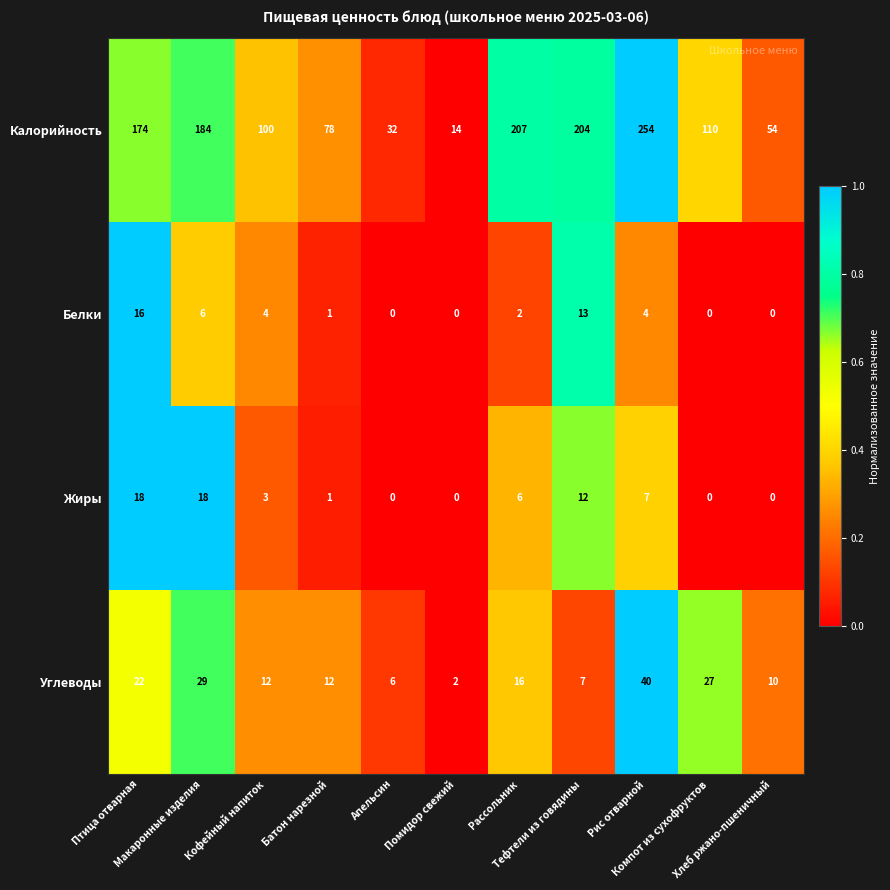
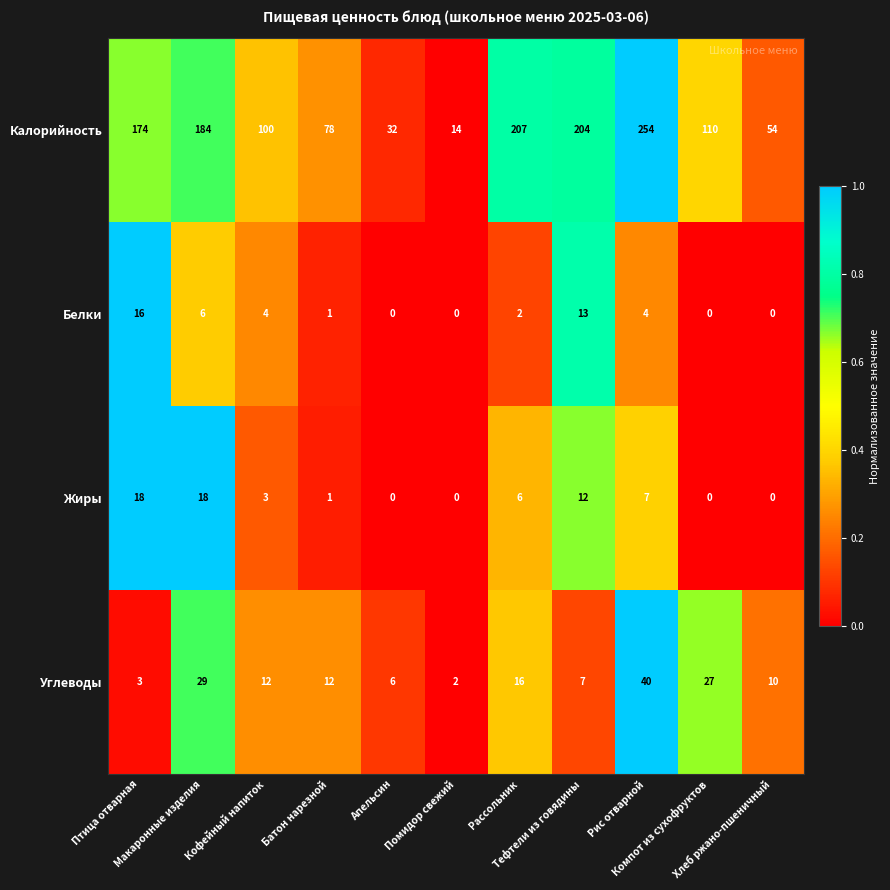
  {
    "Калорийность": {
      "Птица отварная": 174,
      "Макаронные изделия": 184,
      "Кофейный напиток": 100,
      "Батон нарезной": 78,
      "Апельсин": 32,
      "Помидор свежий": 14,
      "Рассольник": 207,
      "Тефтели из говядины": 204,
      "Рис отварной": 254,
      "Компот из сухофруктов": 110
    },
    "Белки": {
      "Птица отварная": 16,
      "Макаронные изделия": 6,
      "Кофейный напиток": 4,
      "Батон нарезной": 1,
      "Апельсин": 0,
      "Помидор свежий": 0,
      "Рассольник": 2,
      "Тефтели из говядины": 13,
      "Рис отварной": 4,
      "Компот из сухофруктов": 0,
      "Хлеб ржано-пшеничный": 0
    },
    "Жиры": {
      "Птица отварная": 18,
      "Макаронные изделия": 18,
      "Кофейный напиток": 3,
      "Батон нарезной": 1,
      "Апельсин": 0,
      "Помидор свежий": 0,
      "Рассольник": 6,
      "Тефтели из говядины": 12,
      "Рис отварной": 7,
      "Компот из сухофруктов": 0,
      "Хлеб ржано-пшеничный": 0
    },
    "Углеводы": {
-     "Птица отварная": 22,
+     "Птица отварная": 3,
      "Макаронные изделия": 29,
      "Кофейный напиток": 12,
      "Батон нарезной": 12,
      "Апельсин": 6,
      "Помидор свежий": 2,
      "Рассольник": 16,
      "Тефтели из говядины": 7,
      "Рис отварной": 40,
      "Компот из сухофруктов": 27,
      "Хлеб ржано-пшеничный": 10
    }
  }
